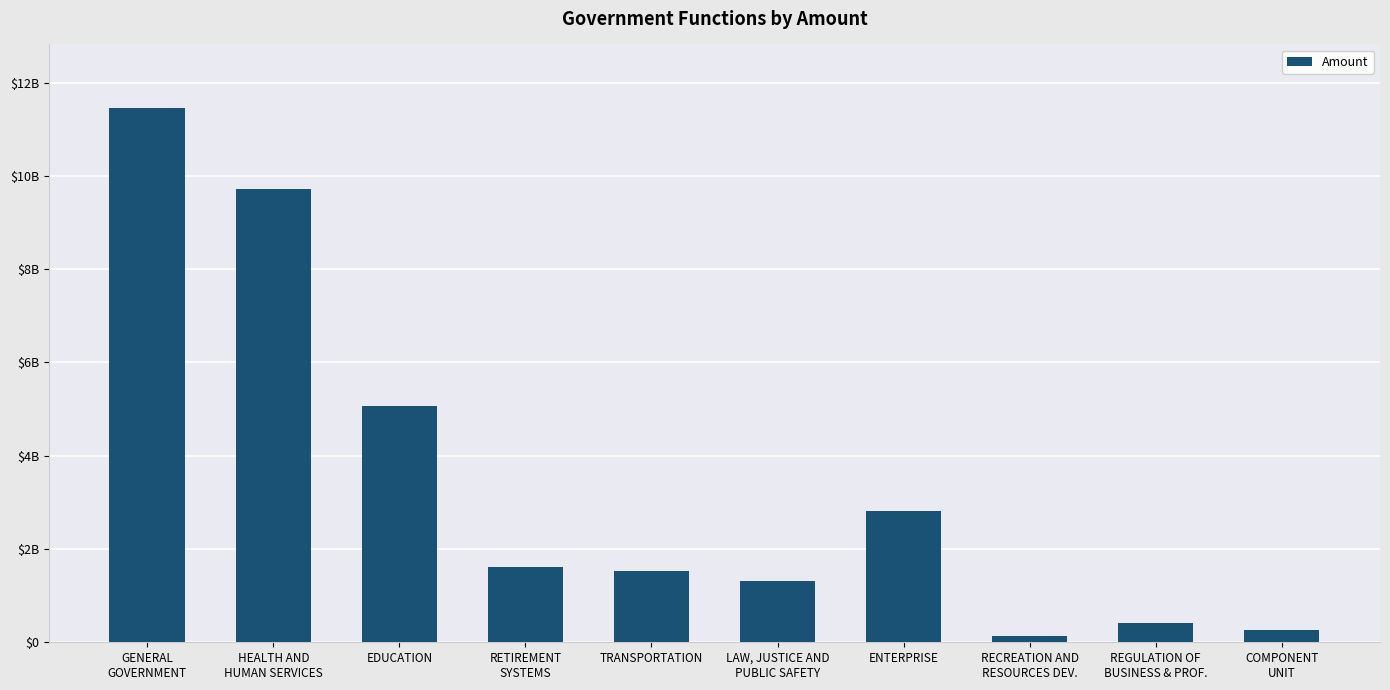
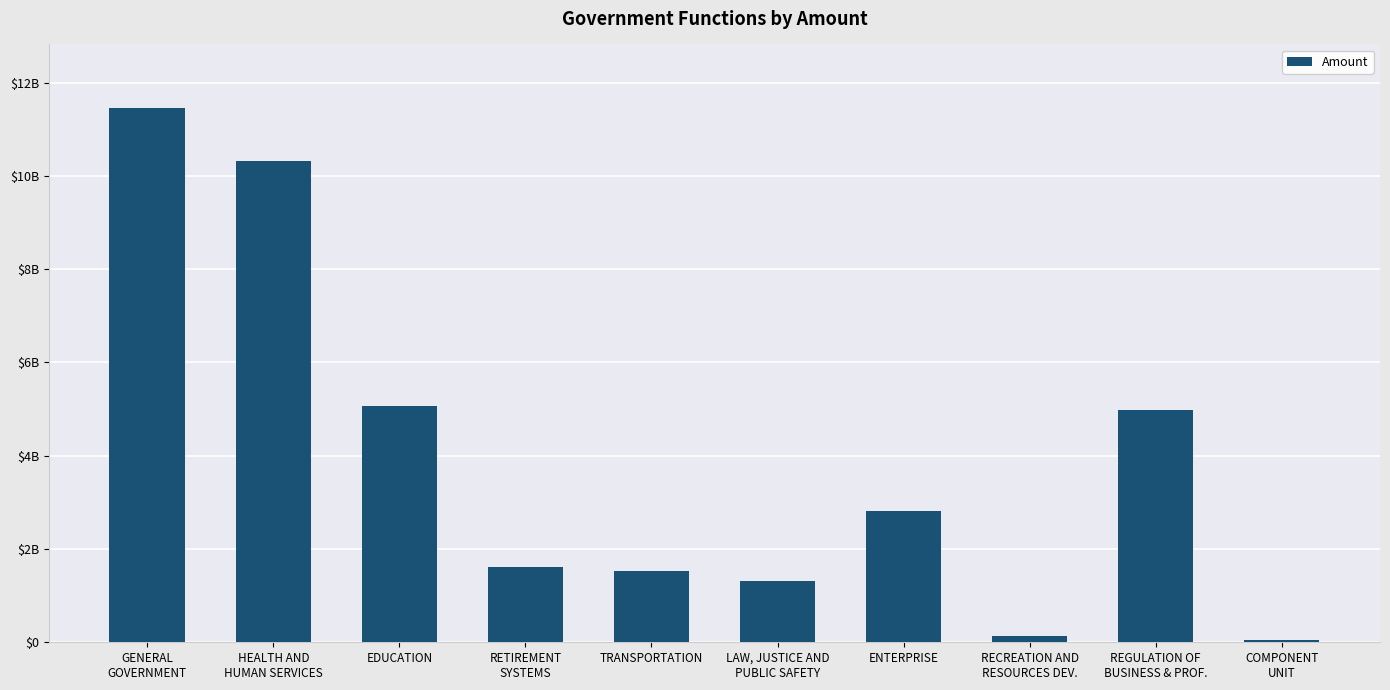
  {
    "GENERAL GOVERNMENT": "$11400000000",
-   "HEALTH AND HUMAN SERVICES": "$9700000000",
+   "HEALTH AND HUMAN SERVICES": "$10300000000",
    "EDUCATION": "$5100000000",
    "RETIREMENT SYSTEMS": "$1600000000",
    "TRANSPORTATION": "$1500000000",
    "LAW, JUSTICE AND PUBLIC SAFETY": "$1300000000",
    "ENTERPRISE": "$2800000000",
    "RECREATION AND RESOURCES DEV.": "$100000000",
-   "REGULATION OF BUSINESS & PROF.": "$400000000",
-   "COMPONENT UNIT": "$300000000"
+   "REGULATION OF BUSINESS & PROF.": "$5000000000",
+   "COMPONENT UNIT": "$100000000"
  }
